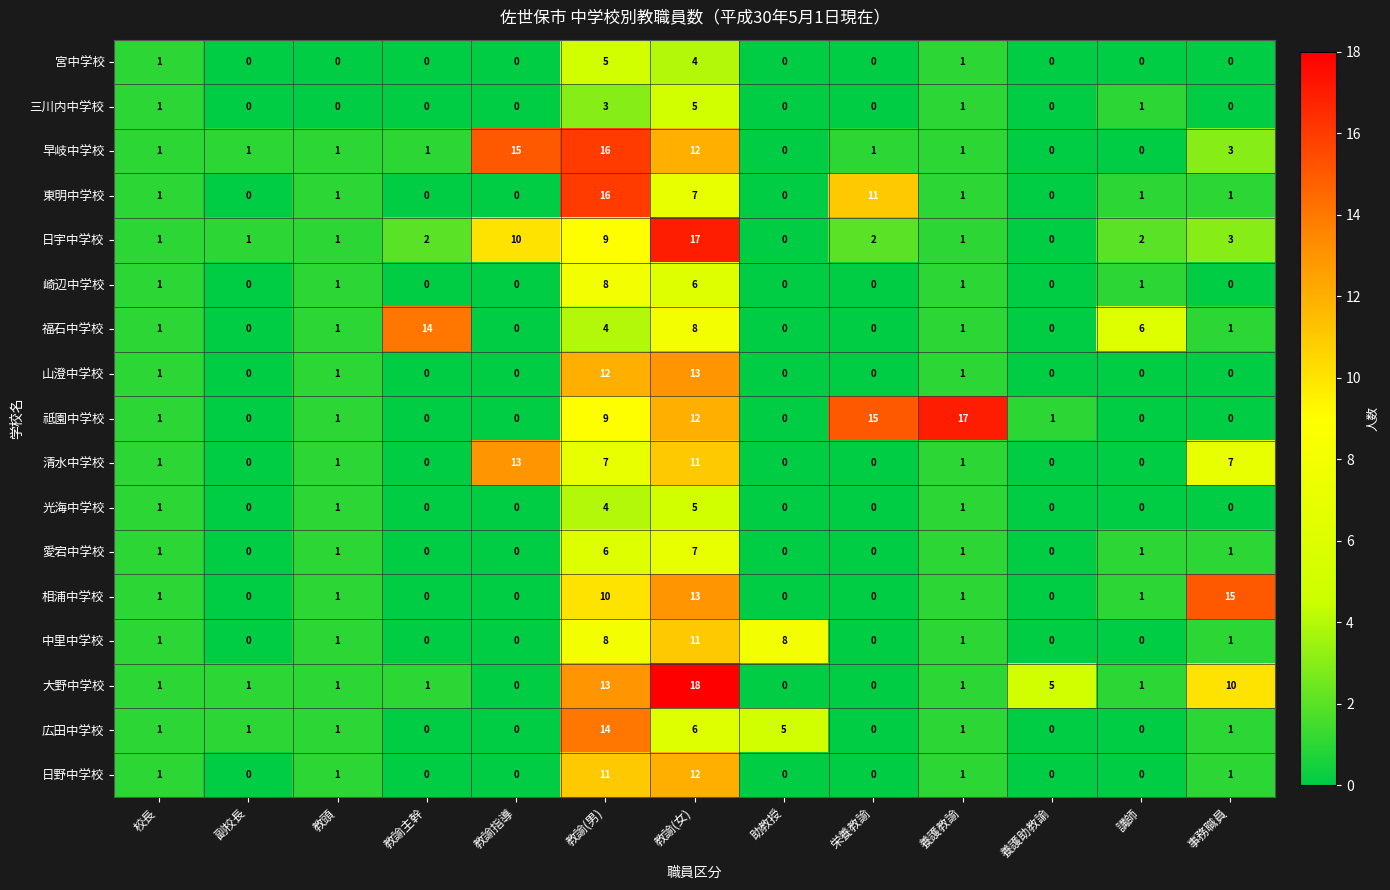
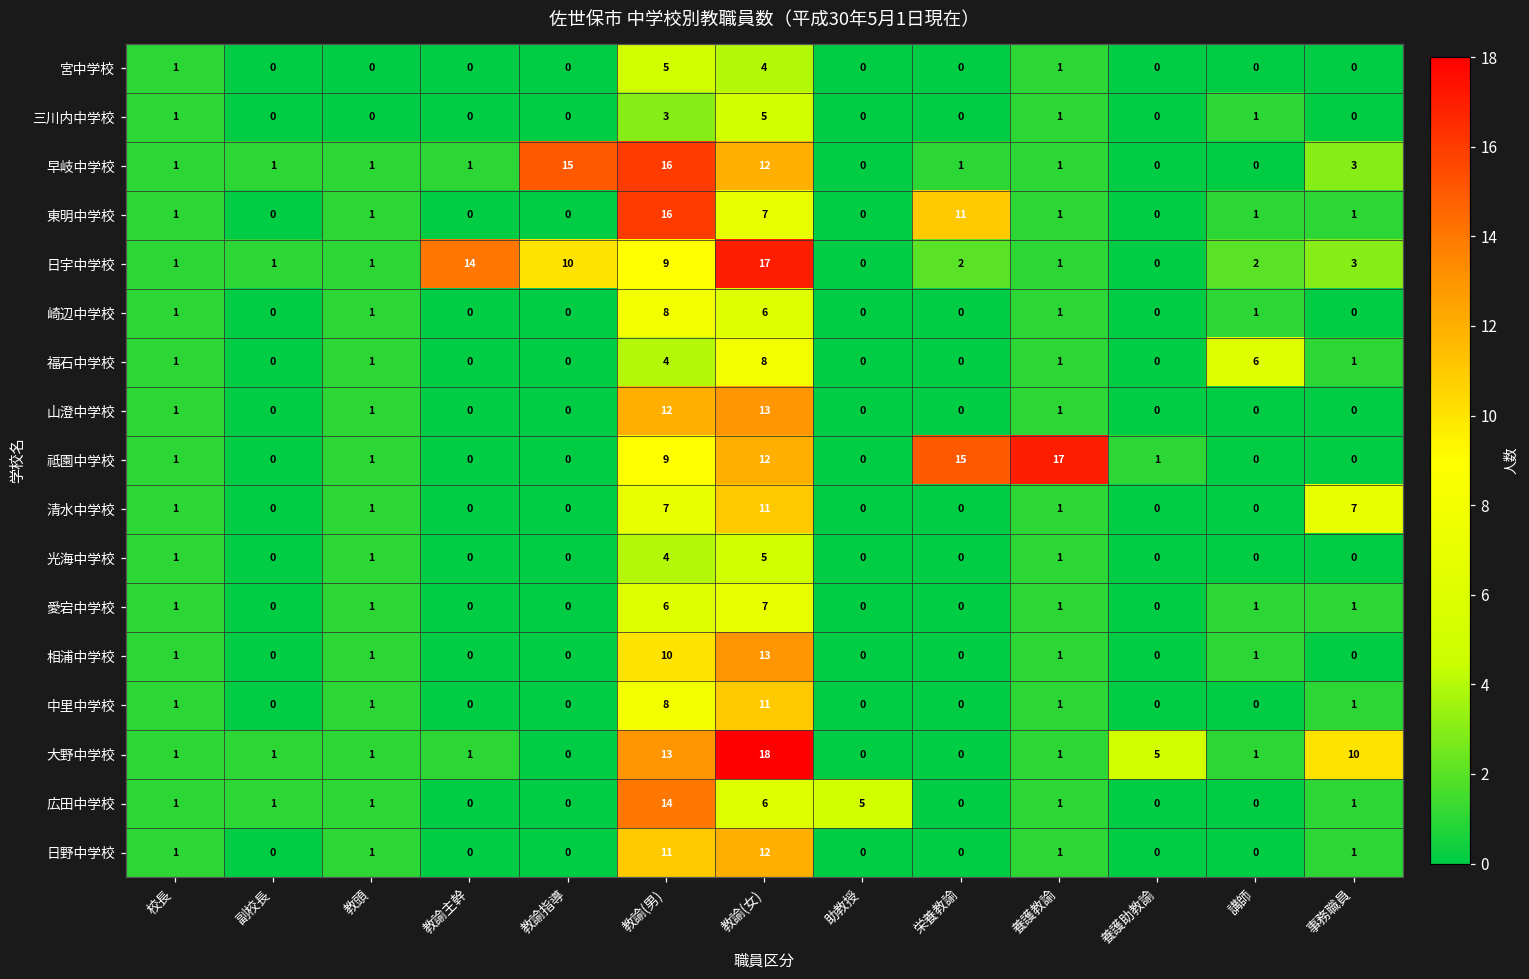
  {
    "日宇中学校": {
      "校長": 1,
      "副校長": 1,
      "教頭": 1,
-     "教諭主幹": 2,
+     "教諭主幹": 14,
      "教諭指導": 10,
      "教諭(男)": 9,
      "教諭(女)": 17,
      "助教授": 0,
      "栄養教諭": 2,
      "養護教諭": 1,
      "養護助教諭": 0,
      "講師": 2,
      "事務職員": 3
    },
    "福石中学校": {
      "校長": 1,
      "副校長": 0,
      "教頭": 1,
-     "教諭主幹": 14,
+     "教諭主幹": 0,
      "教諭指導": 0,
      "教諭(男)": 4,
      "教諭(女)": 8,
      "助教授": 0,
      "栄養教諭": 0,
      "養護教諭": 1,
      "養護助教諭": 0,
      "講師": 6,
      "事務職員": 1
    },
    "清水中学校": {
      "校長": 1,
      "副校長": 0,
      "教頭": 1,
      "教諭主幹": 0,
-     "教諭指導": 13,
+     "教諭指導": 0,
      "教諭(男)": 7,
      "教諭(女)": 11,
      "助教授": 0,
      "栄養教諭": 0,
      "養護教諭": 1,
      "養護助教諭": 0,
      "講師": 0,
      "事務職員": 7
    },
    "相浦中学校": {
      "校長": 1,
      "副校長": 0,
      "教頭": 1,
      "教諭主幹": 0,
      "教諭指導": 0,
      "教諭(男)": 10,
      "教諭(女)": 13,
      "助教授": 0,
      "栄養教諭": 0,
      "養護教諭": 1,
      "養護助教諭": 0,
      "講師": 1,
-     "事務職員": 15
+     "事務職員": 0
    },
    "中里中学校": {
      "校長": 1,
      "副校長": 0,
      "教頭": 1,
      "教諭主幹": 0,
      "教諭指導": 0,
      "教諭(男)": 8,
      "教諭(女)": 11,
-     "助教授": 8,
+     "助教授": 0,
      "栄養教諭": 0,
      "養護教諭": 1,
      "養護助教諭": 0,
      "講師": 0,
      "事務職員": 1
    }
  }
